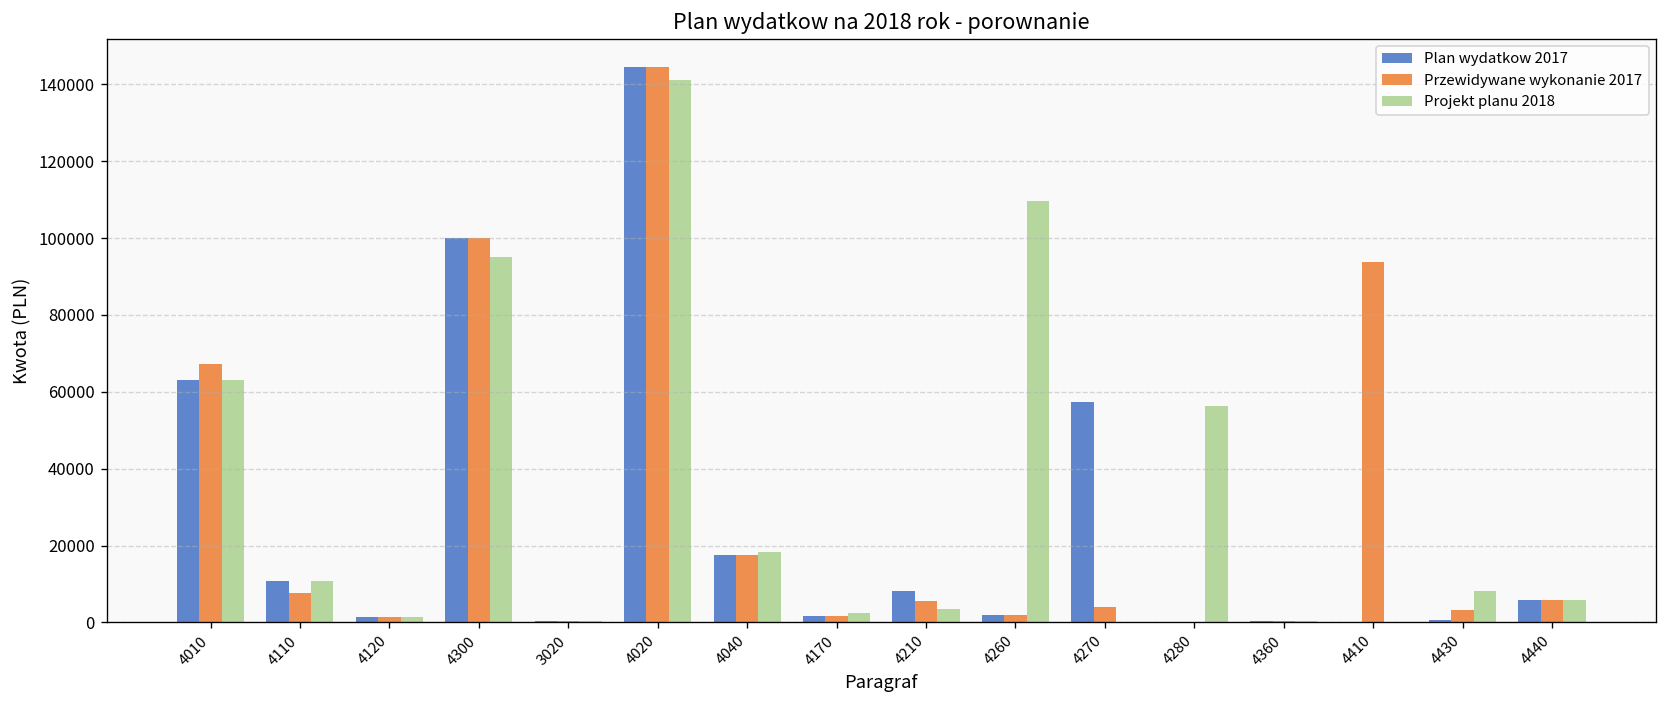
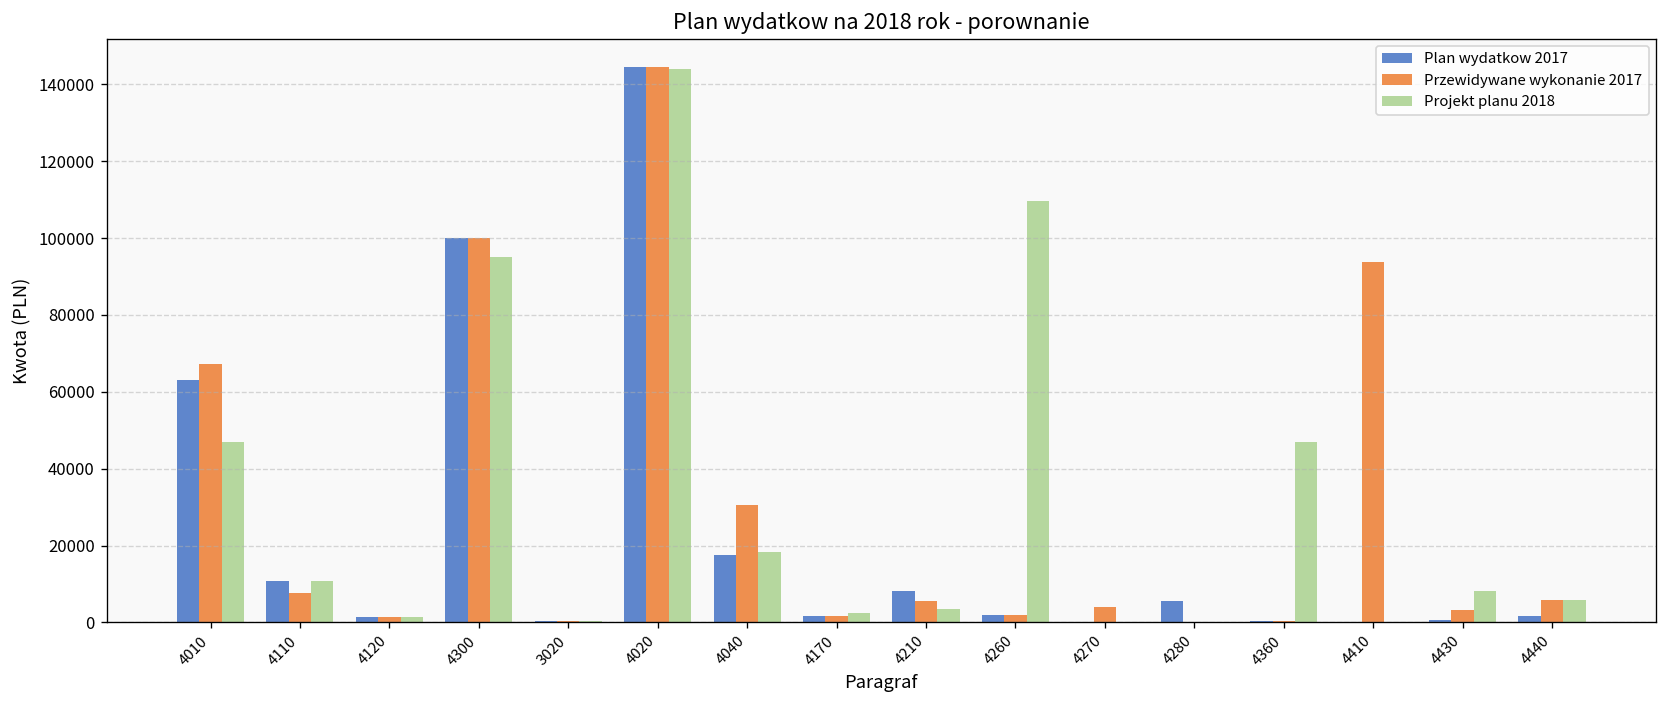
  {
    "Plan wydatkow 2017": {
      "4010": 63000,
      "4110": 11000,
      "4120": 2000,
      "4300": 100000,
      "4020": 145000,
      "4040": 17000,
      "4170": 2000,
      "4210": 8000,
      "4260": 2000,
-     "4270": 57000,
-     "4280": 0,
-     "4440": 6000
+     "4270": 0,
+     "4280": 6000,
+     "4440": 2000
    },
    "Przewidywane wykonanie 2017": {
      "4010": 67000,
      "4110": 8000,
      "4120": 2000,
      "4300": 100000,
      "4020": 145000,
-     "4040": 17000,
+     "4040": 31000,
      "4170": 2000,
      "4210": 6000,
      "4260": 2000,
      "4270": 4000,
      "4410": 94000,
      "4430": 3000,
      "4440": 6000
    },
    "Projekt planu 2018": {
-     "4010": 63000,
+     "4010": 47000,
      "4110": 11000,
      "4120": 2000,
      "4300": 95000,
-     "4020": 141000,
+     "4020": 144000,
      "4040": 18000,
      "4170": 3000,
      "4210": 4000,
      "4260": 110000,
-     "4280": 56000,
-     "4360": 0,
+     "4280": 0,
+     "4360": 47000,
      "4430": 8000,
      "4440": 6000
    }
  }
